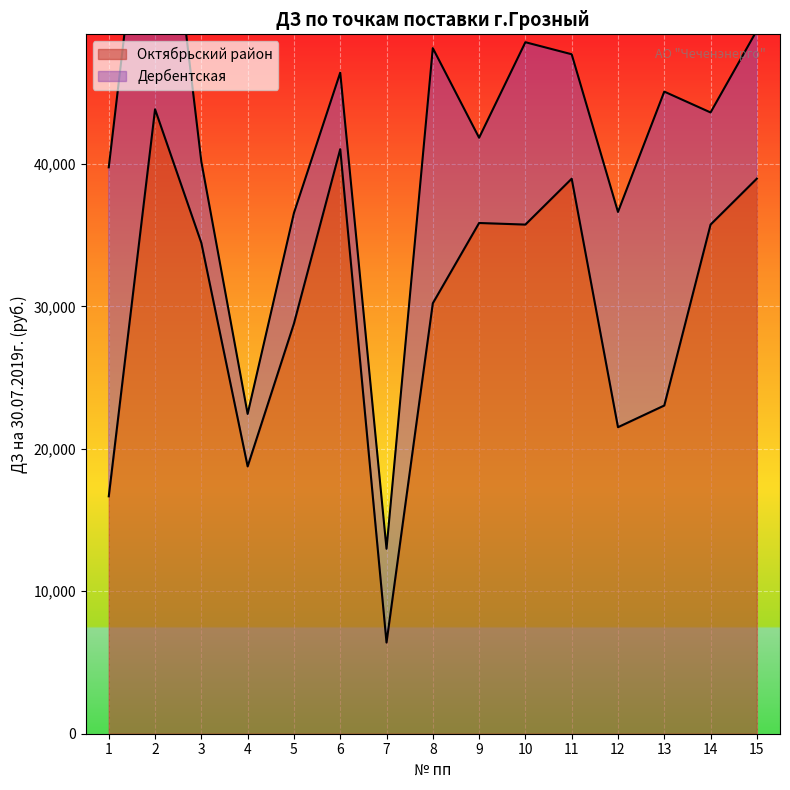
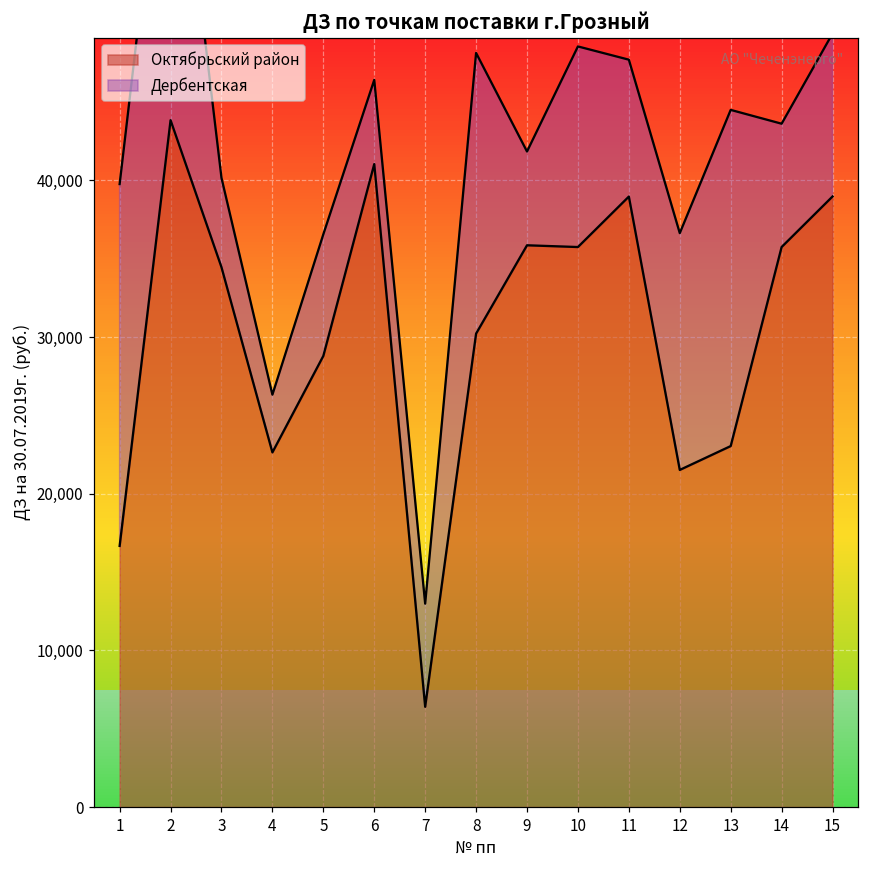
  {
    "Октябрьский район": {
      "1": "16,700",
      "2": "43,800",
      "3": "34,500",
-     "4": "18,800",
+     "4": "22,600",
      "5": "28,800",
      "6": "41,000",
      "7": "6,400",
      "8": "30,200",
      "9": "35,900",
      "10": "35,700",
      "11": "39,000",
      "12": "21,500",
      "13": "23,000",
      "14": "35,700",
      "15": "39,000"
    },
    "Дербентская": {
      "1": "23,100",
      "3": "5,700",
      "4": "3,700",
      "5": "7,800",
      "6": "5,400",
      "7": "6,600",
      "8": "17,900",
      "9": "6,000",
      "10": "12,800",
      "11": "8,700",
      "12": "15,100",
-     "13": "22,000",
+     "13": "21,500",
      "14": "7,900"
    }
  }
